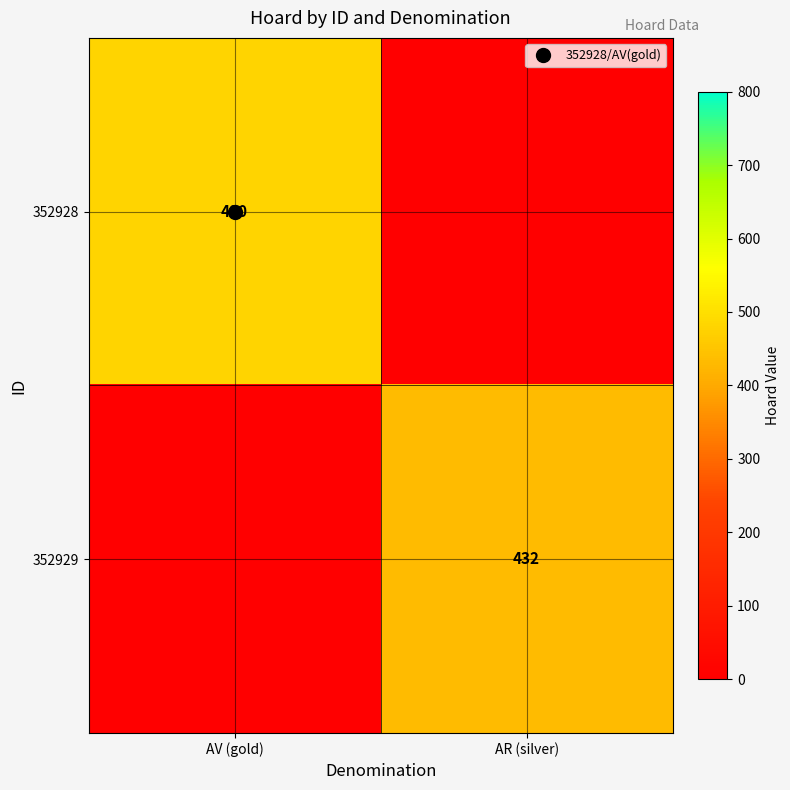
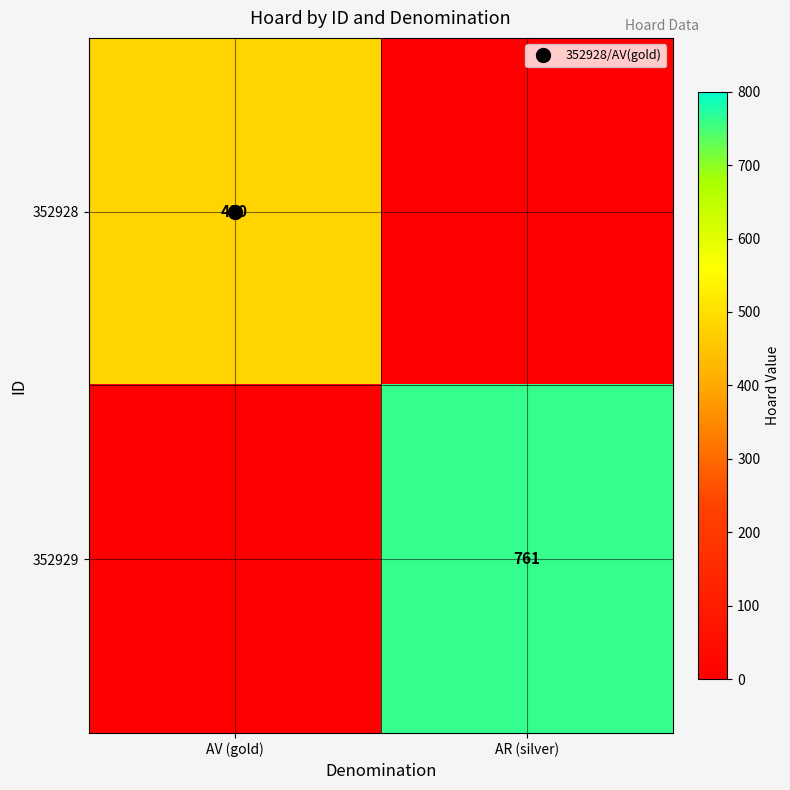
  {
    "352929": {
-     "AR (silver)": 432
+     "AR (silver)": 761
    }
  }
